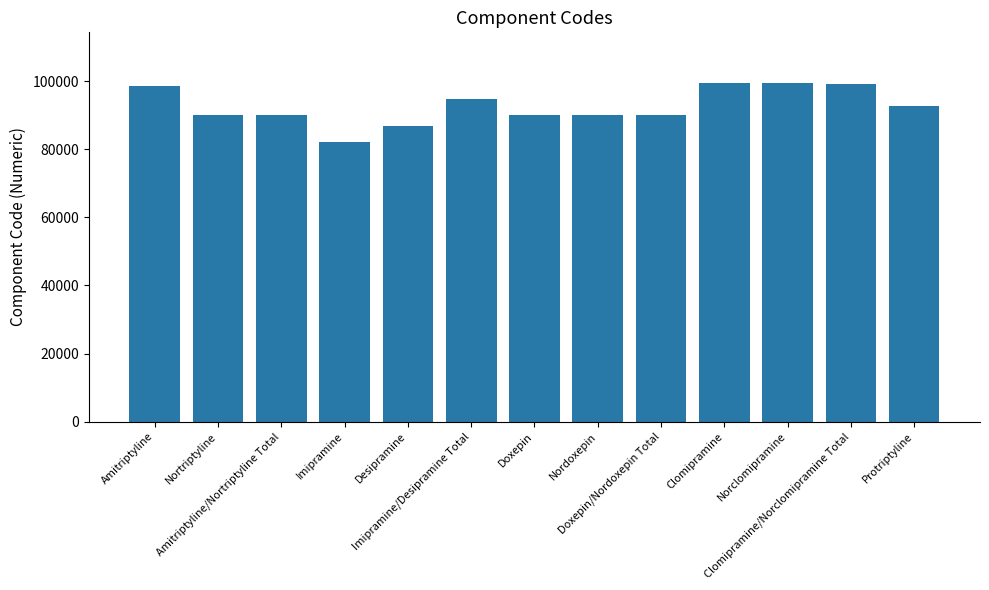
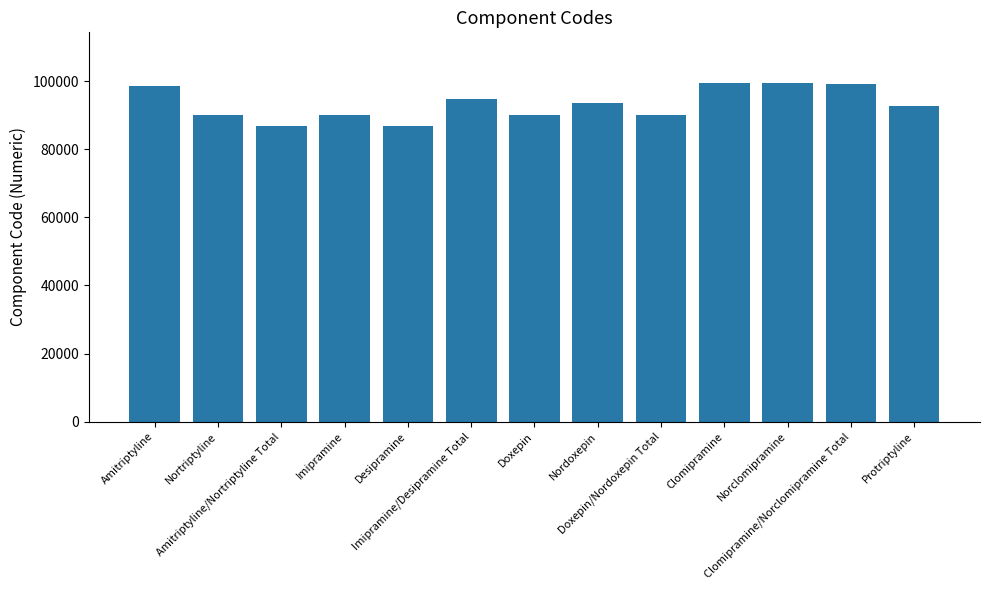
  {
    "Amitriptyline": 99000,
    "Nortriptyline": 90000,
-   "Amitriptyline/Nortriptyline Total": 90000,
-   "Imipramine": 82000,
+   "Amitriptyline/Nortriptyline Total": 87000,
+   "Imipramine": 90000,
    "Desipramine": 87000,
    "Imipramine/Desipramine Total": 95000,
    "Doxepin": 90000,
-   "Nordoxepin": 90000,
+   "Nordoxepin": 94000,
    "Doxepin/Nordoxepin Total": 90000,
    "Clomipramine": 99000,
    "Norclomipramine": 99000,
    "Clomipramine/Norclomipramine Total": 99000,
    "Protriptyline": 93000
  }
